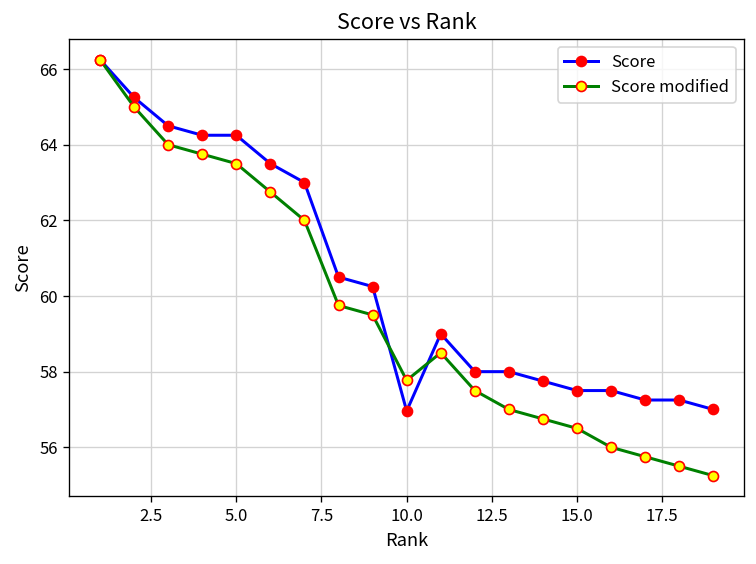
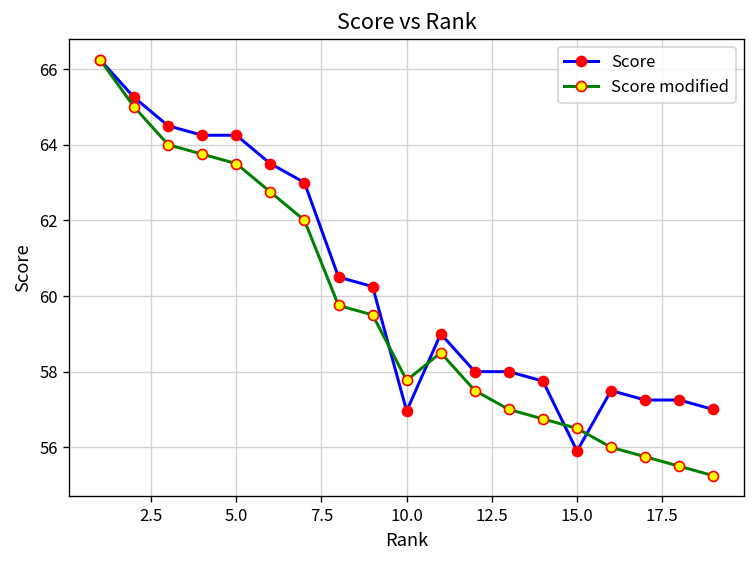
  {
    "Score": {
      "5.0": 64.3,
      "10.0": 57.0,
-     "15.0": 57.5
+     "15.0": 55.9
    },
    "Score modified": {
      "5.0": 63.5,
      "10.0": 57.8,
      "15.0": 56.5
    }
  }
